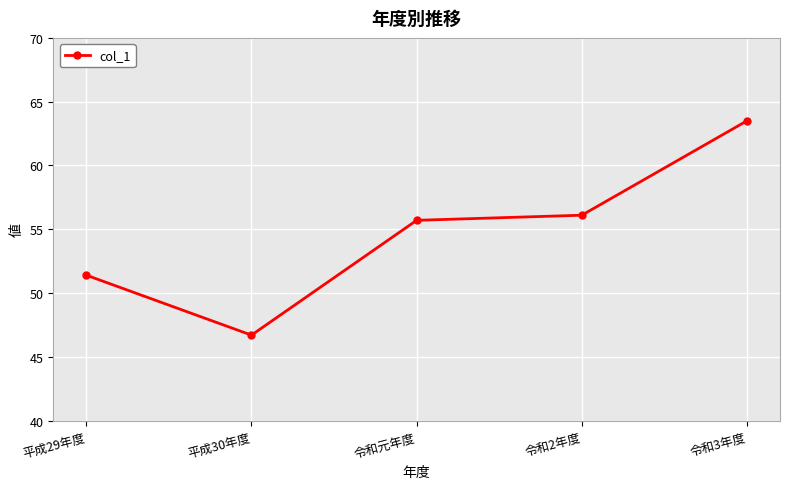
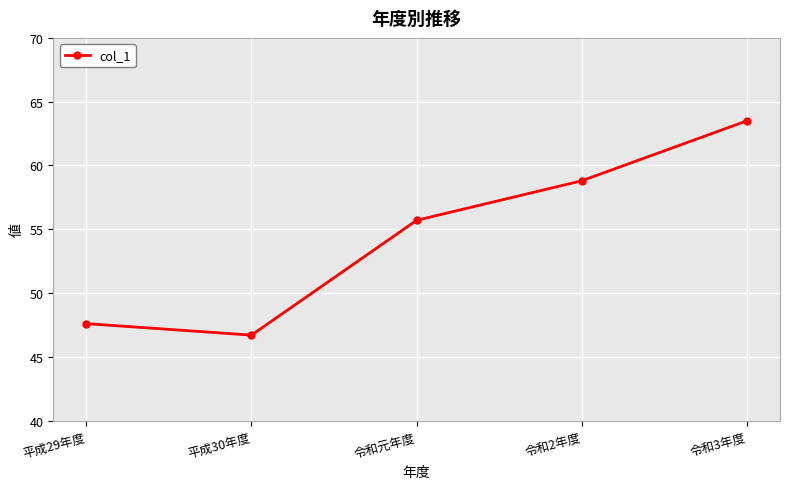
  {
-   "平成29年度": 51.4,
+   "平成29年度": 47.6,
    "平成30年度": 46.7,
    "令和元年度": 55.7,
-   "令和2年度": 56.1,
+   "令和2年度": 58.8,
    "令和3年度": 63.5
  }
